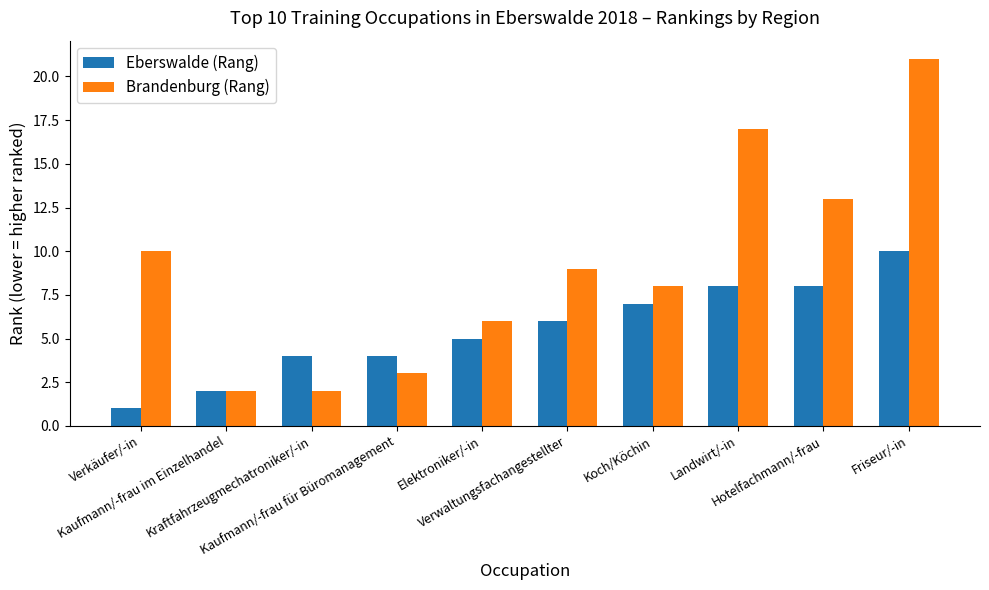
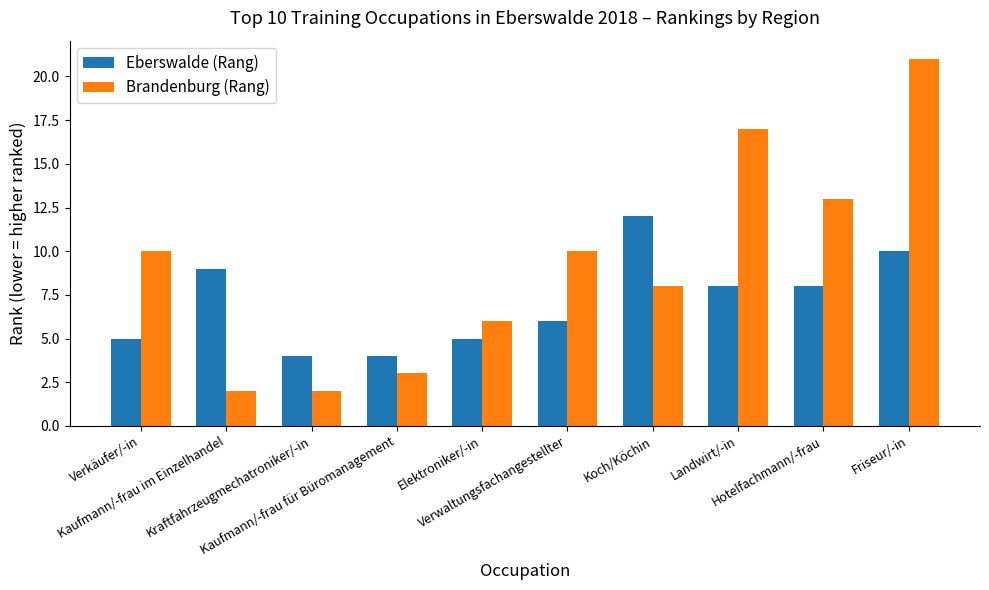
  {
    "Eberswalde (Rang)": {
-     "Verkäufer/-in": 1,
-     "Kaufmann/-frau im Einzelhandel": 2,
+     "Verkäufer/-in": 5,
+     "Kaufmann/-frau im Einzelhandel": 9,
      "Kraftfahrzeugmechatroniker/-in": 4,
      "Kaufmann/-frau für Büromanagement": 4,
      "Elektroniker/-in": 5,
      "Verwaltungsfachangestellter": 6,
-     "Koch/Köchin": 7,
+     "Koch/Köchin": 12,
      "Landwirt/-in": 8,
      "Hotelfachmann/-frau": 8,
      "Friseur/-in": 10
    },
    "Brandenburg (Rang)": {
      "Verkäufer/-in": 10,
      "Kaufmann/-frau im Einzelhandel": 2,
      "Kraftfahrzeugmechatroniker/-in": 2,
      "Kaufmann/-frau für Büromanagement": 3,
      "Elektroniker/-in": 6,
-     "Verwaltungsfachangestellter": 9,
+     "Verwaltungsfachangestellter": 10,
      "Koch/Köchin": 8,
      "Landwirt/-in": 17,
      "Hotelfachmann/-frau": 13,
      "Friseur/-in": 21
    }
  }
